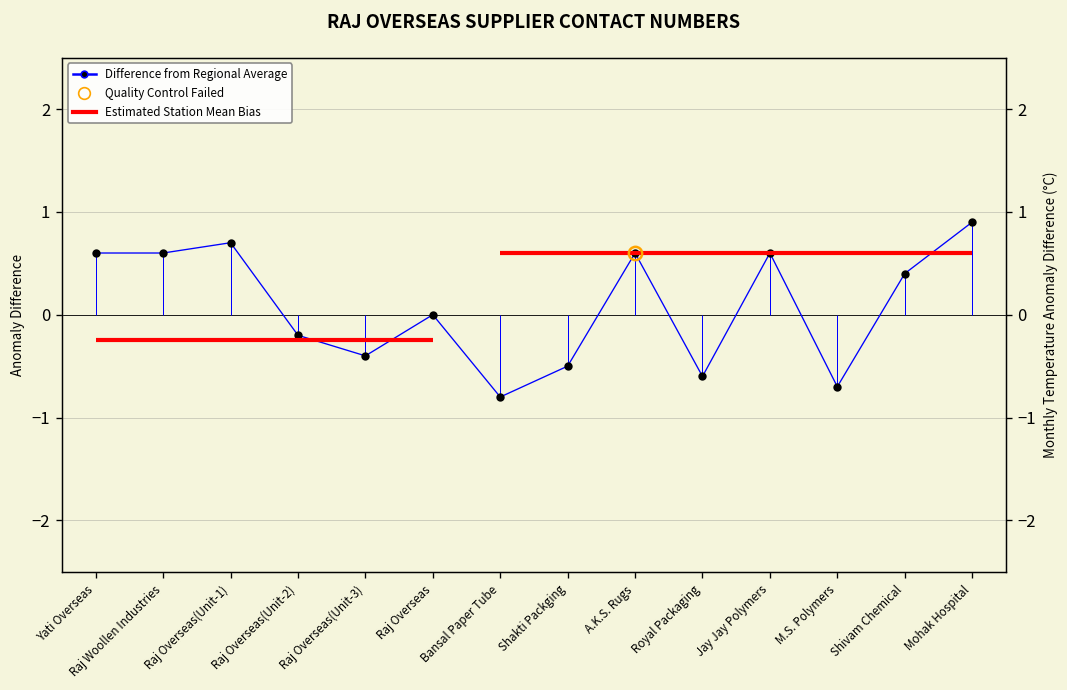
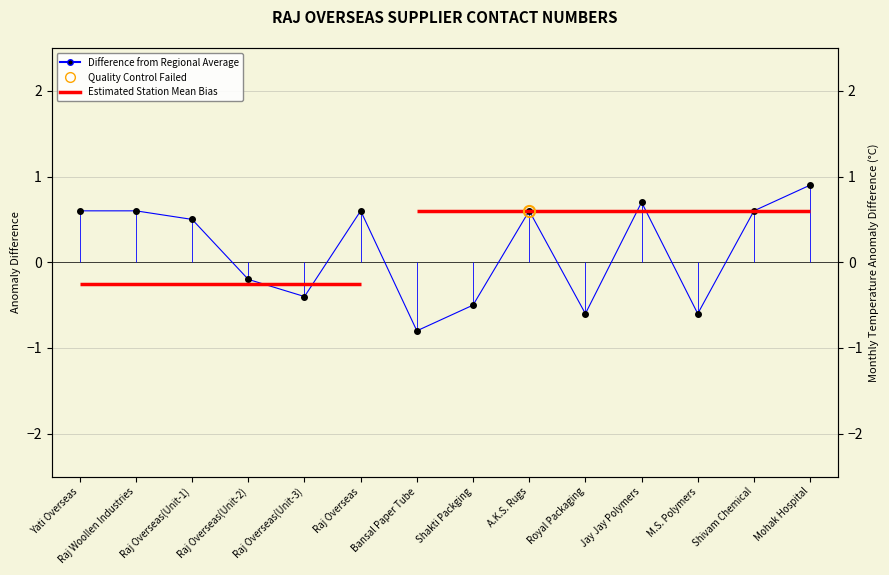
  {
    "Difference from Regional Average": {
      "Yati Overseas": 0.6,
      "Raj Woollen Industries": 0.6,
-     "Raj Overseas(Unit-1)": 0.7,
+     "Raj Overseas(Unit-1)": 0.5,
      "Raj Overseas(Unit-2)": -0.2,
      "Raj Overseas(Unit-3)": -0.4,
-     "Raj Overseas": 0.0,
+     "Raj Overseas": 0.6,
      "Bansal Paper Tube": -0.8,
      "Shakti Packging": -0.5,
      "Royal Packaging": -0.6,
-     "Jay Jay Polymers": 0.6,
-     "M.S. Polymers": -0.7,
-     "Shivam Chemical": 0.4,
+     "Jay Jay Polymers": 0.7,
+     "M.S. Polymers": -0.6,
+     "Shivam Chemical": 0.6,
      "Mohak Hospital": 0.9
    }
  }
